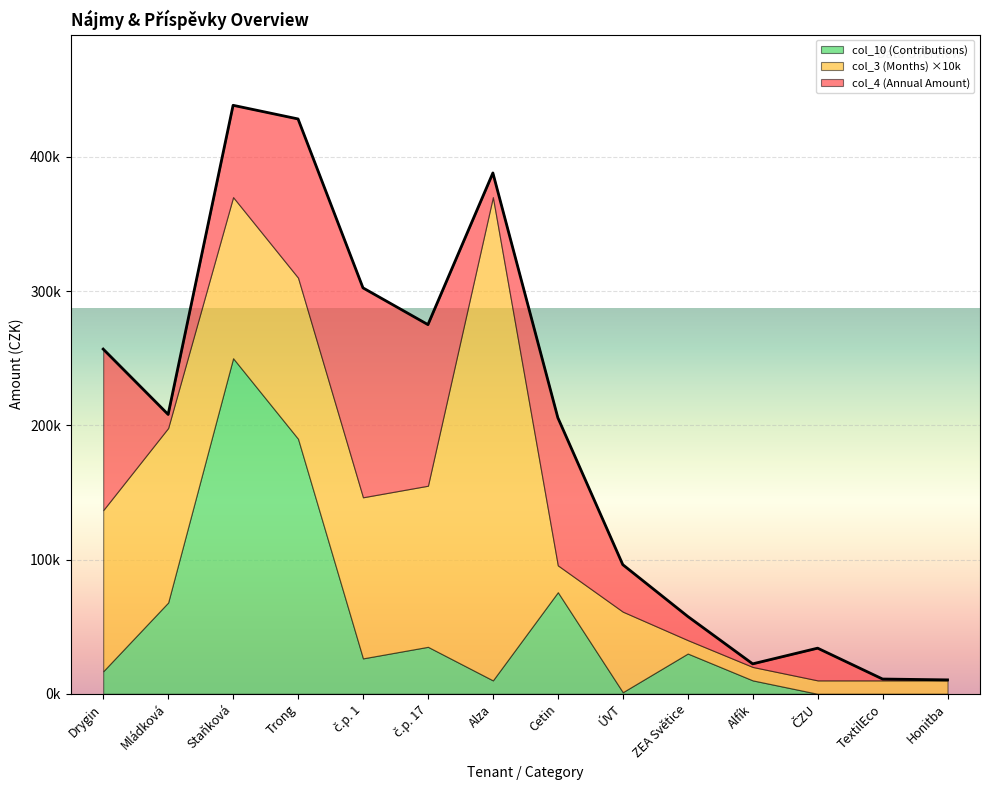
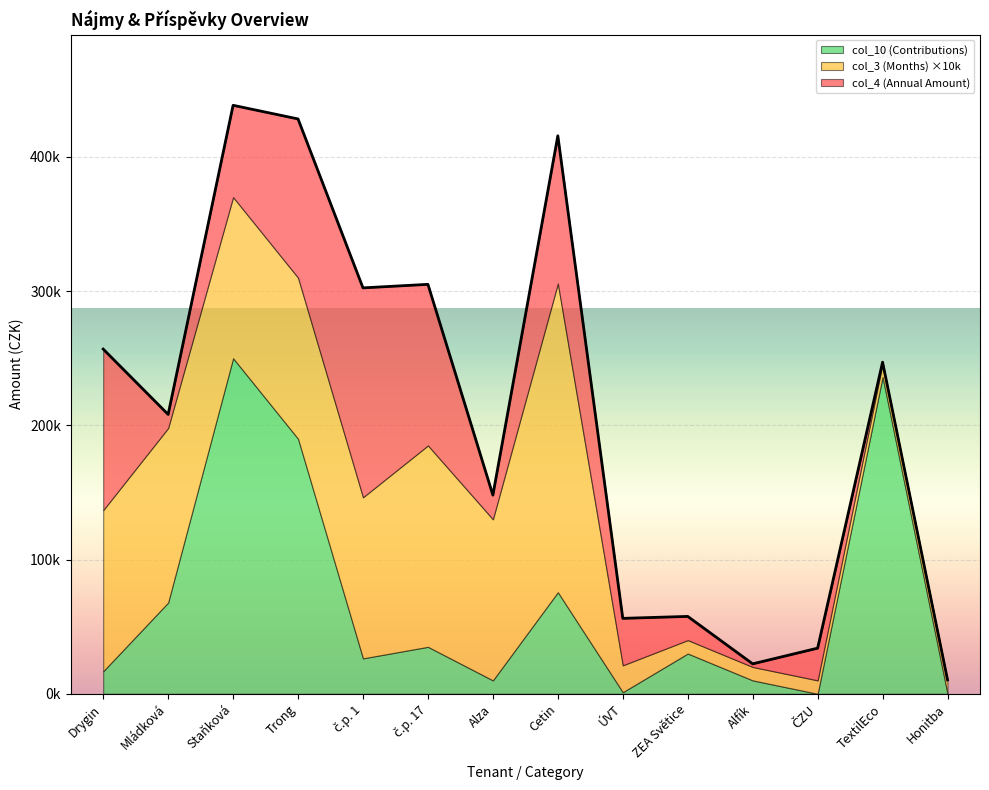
  {
    "col_10 (Contributions)": {
      "Drygin": 17000,
      "Mládková": 68000,
      "Staňková": 250000,
      "Trong": 190000,
      "č.p. 1": 26000,
      "č.p. 17": 35000,
      "Alza": 10000,
      "Cetin": 76000,
      "ZEA Světice": 30000,
      "Alfík": 10000,
      "ČZU": 0,
-     "TextilEco": 0,
+     "TextilEco": 236000,
      "Honitba": 0
    },
    "col_3 (Months) ×10k": {
      "Drygin": 120000,
      "Mládková": 130000,
      "Staňková": 120000,
      "Trong": 120000,
      "č.p. 1": 120000,
-     "č.p. 17": 120000,
-     "Alza": 360000,
-     "Cetin": 20000,
-     "ÚVT": 60000,
+     "č.p. 17": 150000,
+     "Alza": 120000,
+     "Cetin": 230000,
+     "ÚVT": 20000,
      "ZEA Světice": 10000,
      "Alfík": 10000,
      "ČZU": 10000
    },
    "col_4 (Annual Amount)": {
      "Drygin": 120000,
      "Mládková": 10000,
      "Staňková": 68000,
      "Trong": 118000,
      "č.p. 1": 156000,
      "č.p. 17": 120000,
      "Alza": 18000,
      "Cetin": 110000,
      "ÚVT": 35000,
      "ZEA Světice": 18000,
      "Alfík": 2000,
      "ČZU": 24000
    }
  }
